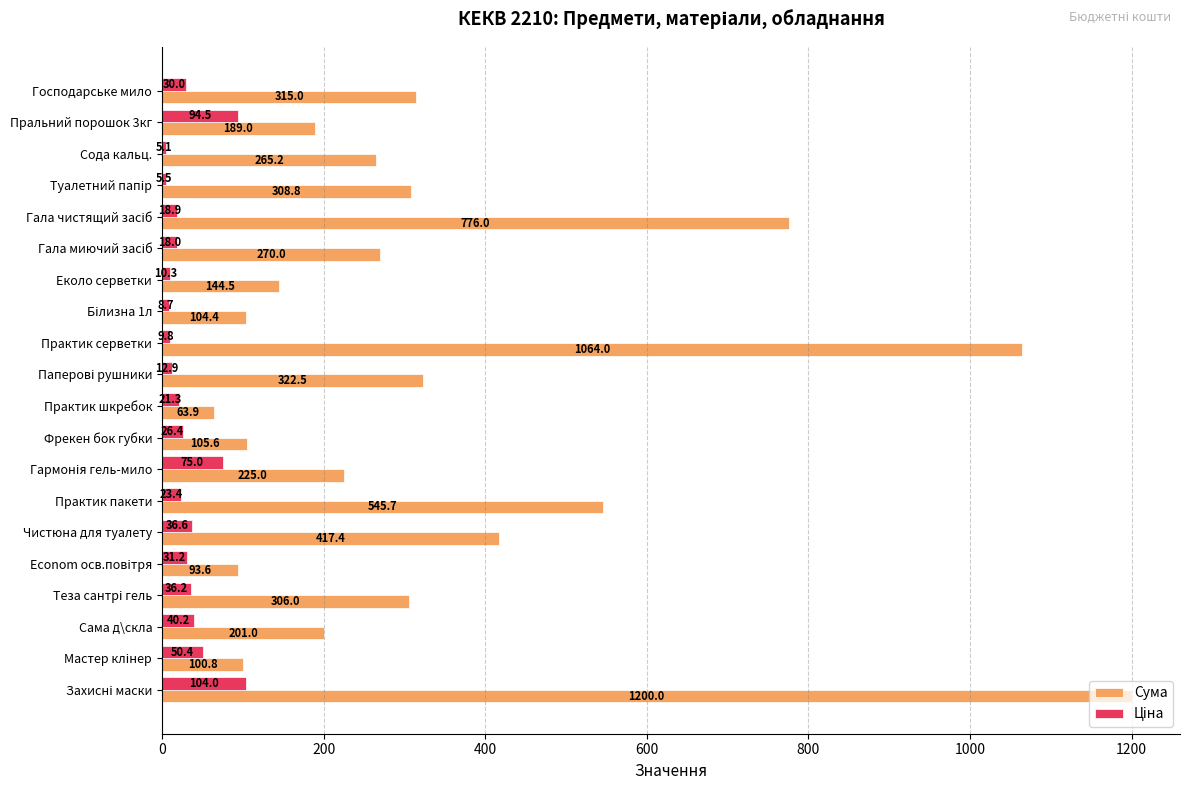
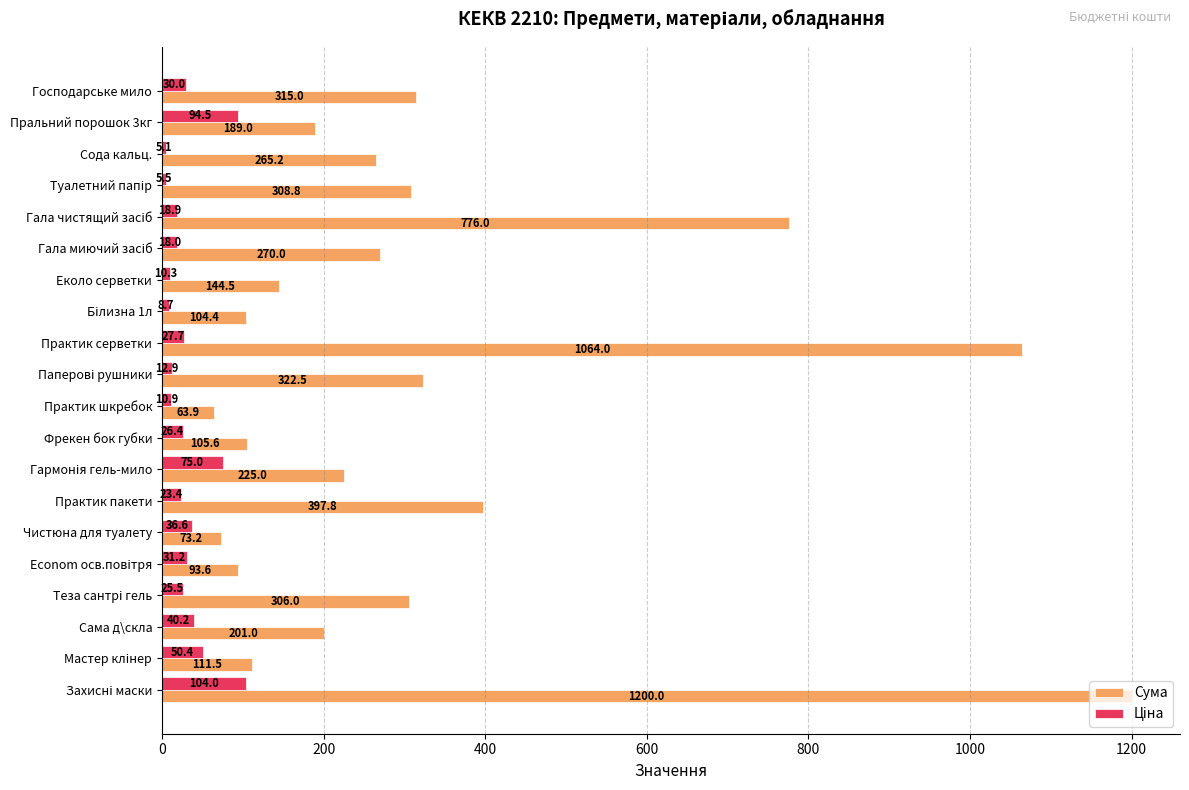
  {
    "Сума": {
      "Господарське мило": 315.0,
      "Пральний порошок 3кг": 189.0,
      "Сода кальц.": 265.2,
      "Туалетний папір": 308.8,
      "Гала чистящий засіб": 776.0,
      "Гала миючий засіб": 270.0,
      "Еколо серветки": 144.5,
      "Білизна 1л": 104.4,
      "Практик серветки": 1064.0,
      "Паперові рушники": 322.5,
      "Практик шкребок": 63.9,
      "Фрекен бок губки": 105.6,
      "Гармонія гель-мило": 225.0,
-     "Практик пакети": 545.7,
-     "Чистюна для туалету": 417.4,
+     "Практик пакети": 397.8,
+     "Чистюна для туалету": 73.2,
      "Econom осв.повітря": 93.6,
      "Теза сантрі гель": 306.0,
      "Сама д\\скла": 201.0,
-     "Мастер клінер": 100.8
+     "Мастер клінер": 111.5
    },
    "Ціна": {
      "Господарське мило": 30.0,
      "Пральний порошок 3кг": 94.5,
      "Сода кальц.": 5.1,
      "Туалетний папір": 5.5,
      "Гала чистящий засіб": 18.9,
      "Гала миючий засіб": 18.0,
      "Еколо серветки": 10.3,
      "Білизна 1л": 8.7,
-     "Практик серветки": 9.8,
+     "Практик серветки": 27.7,
      "Паперові рушники": 12.9,
-     "Практик шкребок": 21.3,
+     "Практик шкребок": 10.9,
      "Фрекен бок губки": 26.4,
      "Гармонія гель-мило": 75.0,
      "Практик пакети": 23.4,
      "Чистюна для туалету": 36.6,
      "Econom осв.повітря": 31.2,
-     "Теза сантрі гель": 36.2,
+     "Теза сантрі гель": 25.5,
      "Сама д\\скла": 40.2,
      "Мастер клінер": 50.4,
      "Захисні маски": 104.0
    }
  }
